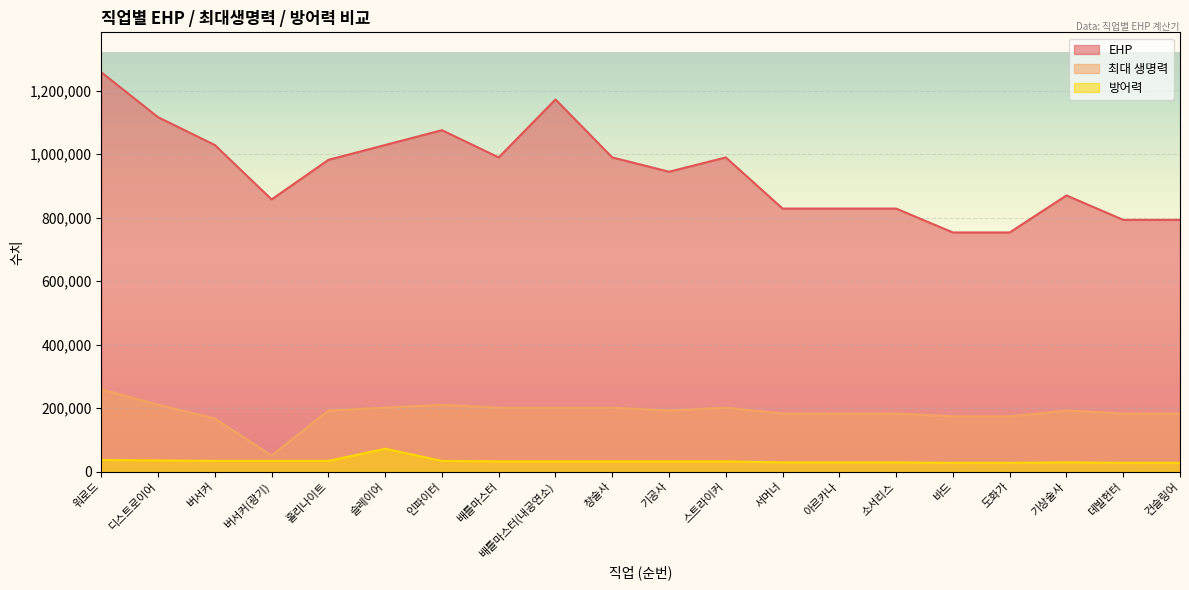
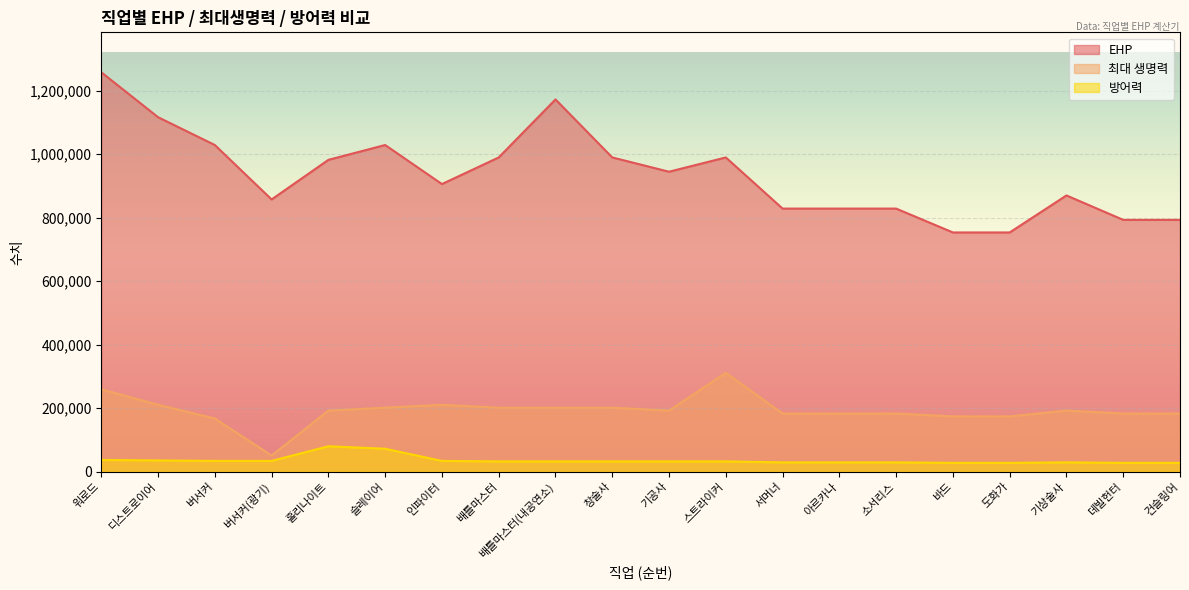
  {
    "EHP": {
      "워로드": "1,260,000",
      "디스트로이어": "1,120,000",
      "버서커": "1,030,000",
      "버서커(광기)": "860,000",
      "홀리나이트": "980,000",
      "슬레이어": "1,030,000",
-     "인파이터": "1,080,000",
+     "인파이터": "910,000",
      "배틀마스터": "990,000",
      "배틀마스터(내공연소)": "1,170,000",
      "창술사": "990,000",
      "기공사": "940,000",
      "스트라이커": "990,000",
      "서머너": "830,000",
      "아르카나": "830,000",
      "소서리스": "830,000",
      "바드": "750,000",
      "도화가": "750,000",
      "기상술사": "870,000",
      "데빌헌터": "790,000",
      "건슬링어": "790,000"
    },
    "최대 생명력": {
      "워로드": "260,000",
      "디스트로이어": "210,000",
      "버서커": "170,000",
      "버서커(광기)": "50,000",
      "홀리나이트": "190,000",
      "슬레이어": "200,000",
      "인파이터": "210,000",
      "배틀마스터": "200,000",
      "배틀마스터(내공연소)": "200,000",
      "창술사": "200,000",
      "기공사": "190,000",
-     "스트라이커": "200,000",
+     "스트라이커": "310,000",
      "서머너": "180,000",
      "아르카나": "180,000",
      "소서리스": "180,000",
      "바드": "170,000",
      "도화가": "170,000",
      "기상술사": "190,000",
      "데빌헌터": "180,000",
      "건슬링어": "180,000"
    },
    "방어력": {
      "워로드": "40,000",
      "디스트로이어": "30,000",
      "버서커": "30,000",
      "버서커(광기)": "30,000",
-     "홀리나이트": "30,000",
+     "홀리나이트": "80,000",
      "슬레이어": "70,000",
      "인파이터": "30,000",
      "배틀마스터": "30,000",
      "배틀마스터(내공연소)": "30,000",
      "창술사": "30,000",
      "기공사": "30,000",
      "스트라이커": "30,000",
      "서머너": "30,000",
      "아르카나": "30,000",
      "소서리스": "30,000",
      "바드": "30,000",
      "도화가": "30,000",
      "기상술사": "30,000",
      "데빌헌터": "30,000",
      "건슬링어": "30,000"
    }
  }
